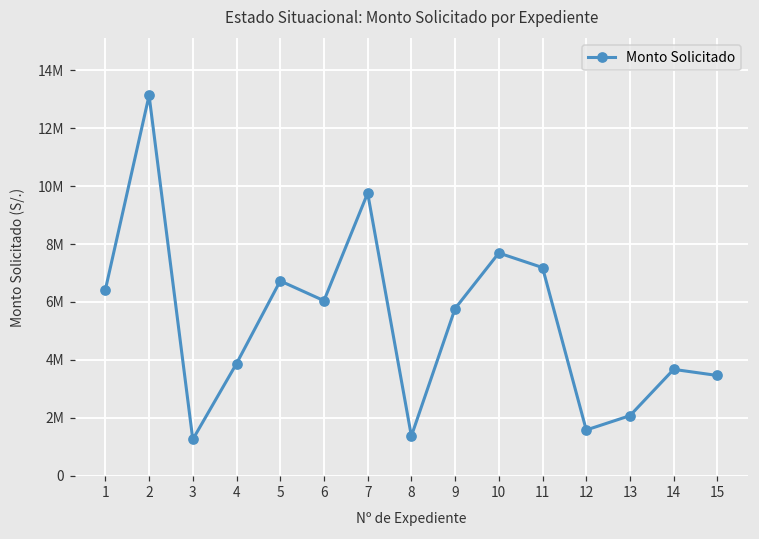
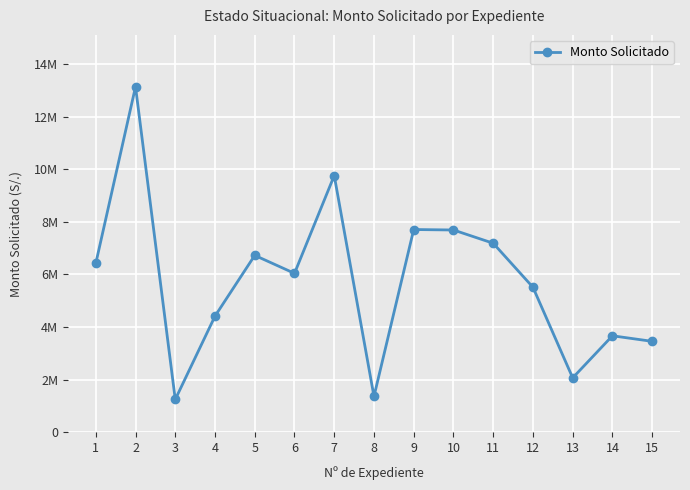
  {
    "1": 6400000,
    "2": 13100000,
    "3": 1200000,
-   "4": 3900000,
+   "4": 4400000,
    "5": 6700000,
    "6": 6000000,
    "7": 9800000,
    "8": 1400000,
-   "9": 5800000,
+   "9": 7700000,
    "10": 7700000,
    "11": 7200000,
-   "12": 1600000,
+   "12": 5500000,
    "13": 2100000,
    "14": 3700000,
    "15": 3500000
  }
